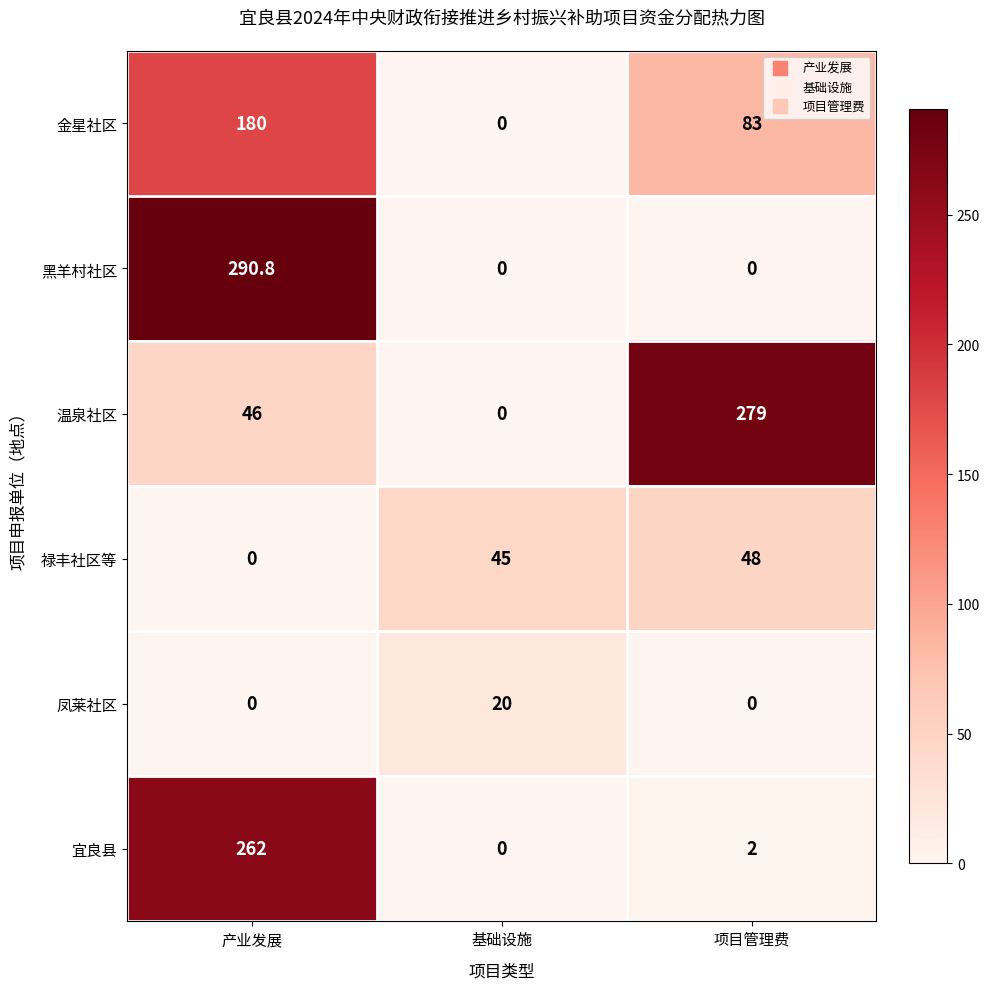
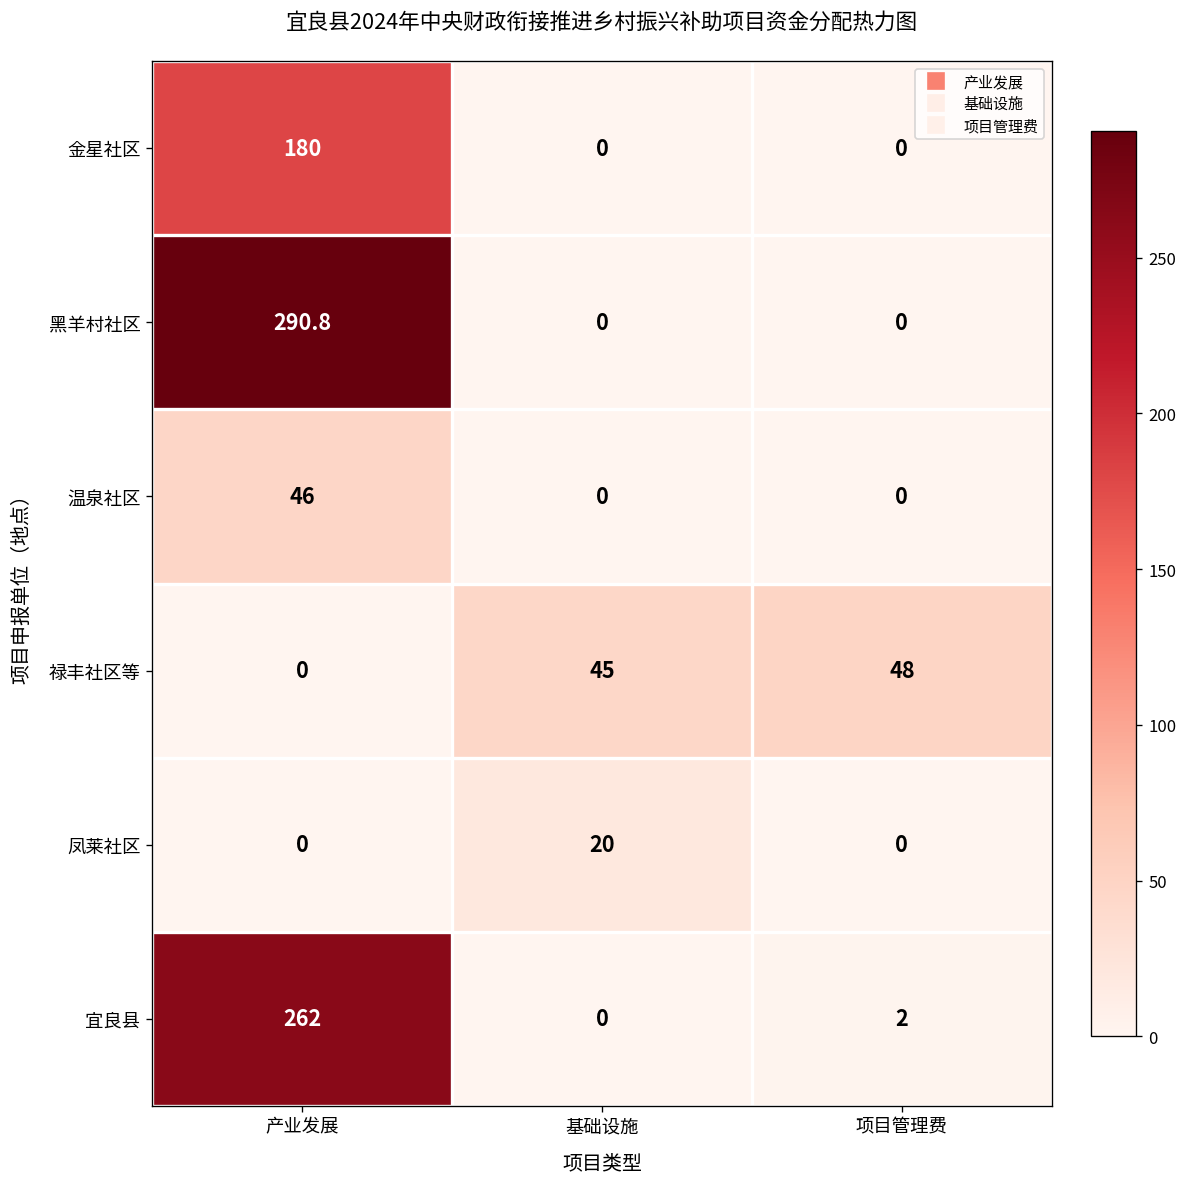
  {
    "金星社区": {
      "产业发展": 180,
      "基础设施": 0,
-     "项目管理费": 83
+     "项目管理费": 0
    },
    "黑羊村社区": {
      "产业发展": 290.8,
      "基础设施": 0,
      "项目管理费": 0
    },
    "温泉社区": {
      "产业发展": 46,
      "基础设施": 0,
-     "项目管理费": 279
+     "项目管理费": 0
    },
    "禄丰社区等": {
      "产业发展": 0,
      "基础设施": 45,
      "项目管理费": 48
    },
    "凤莱社区": {
      "产业发展": 0,
      "基础设施": 20,
      "项目管理费": 0
    },
    "宜良县": {
      "产业发展": 262,
      "基础设施": 0,
      "项目管理费": 2
    }
  }
